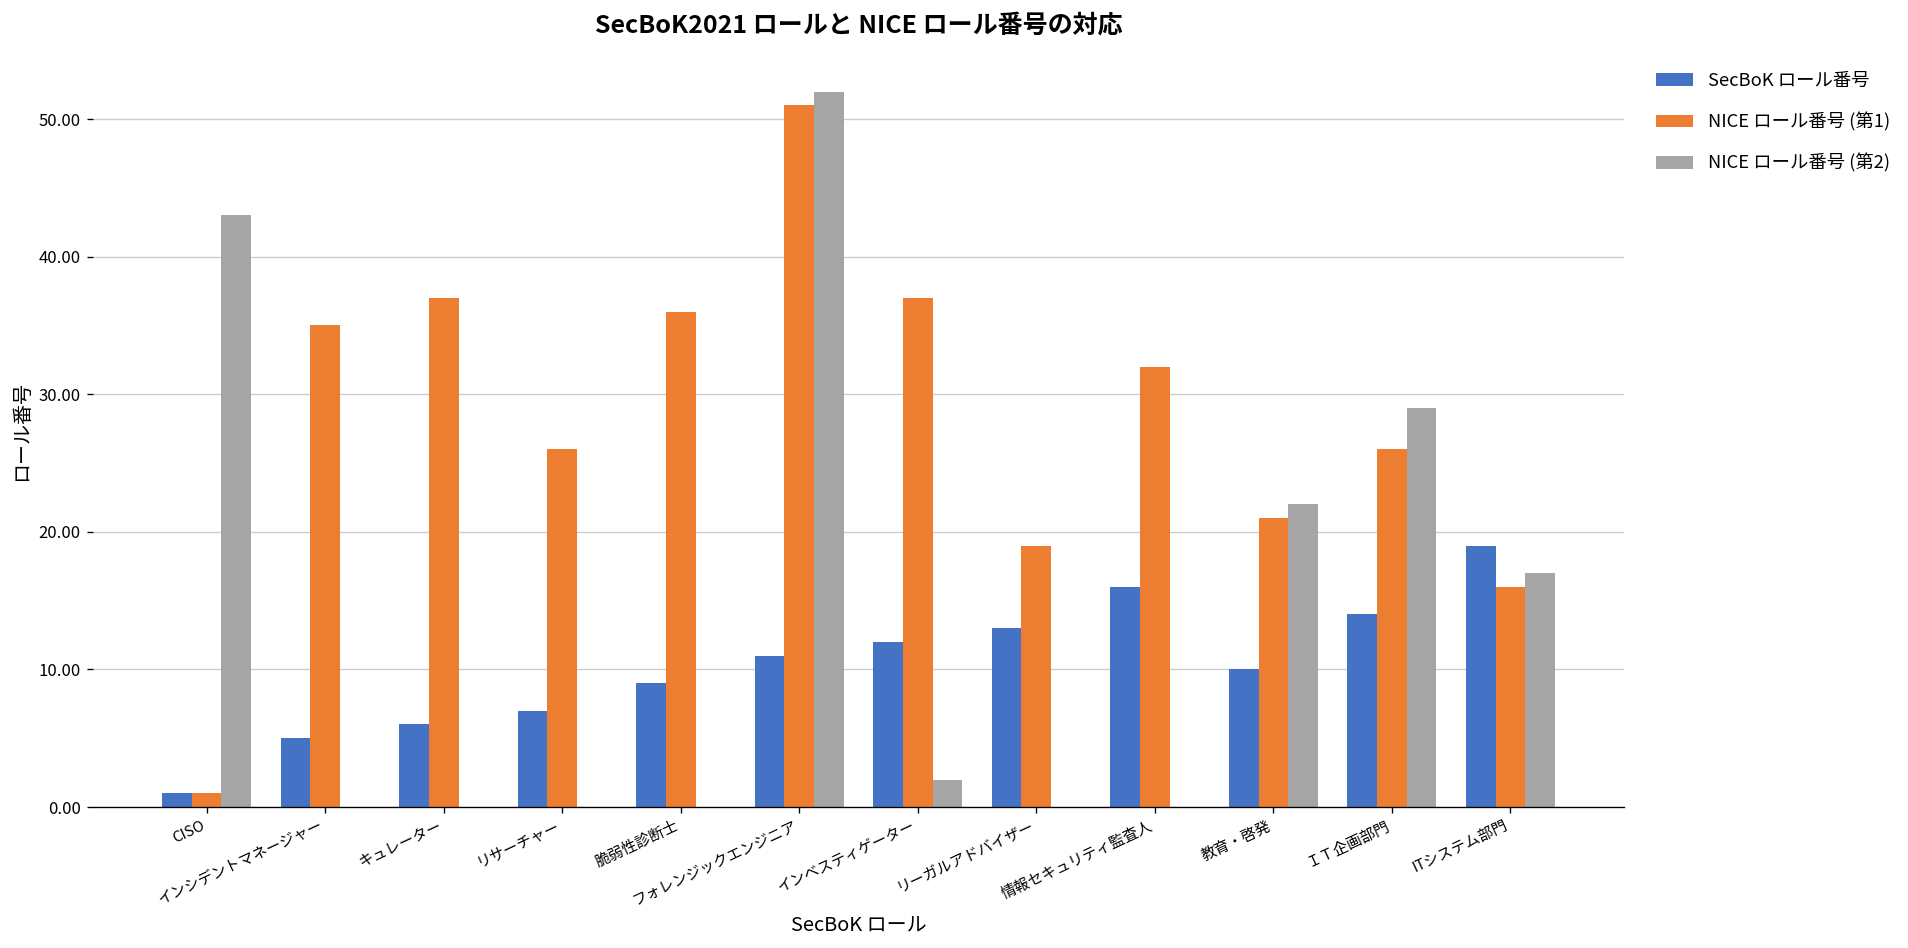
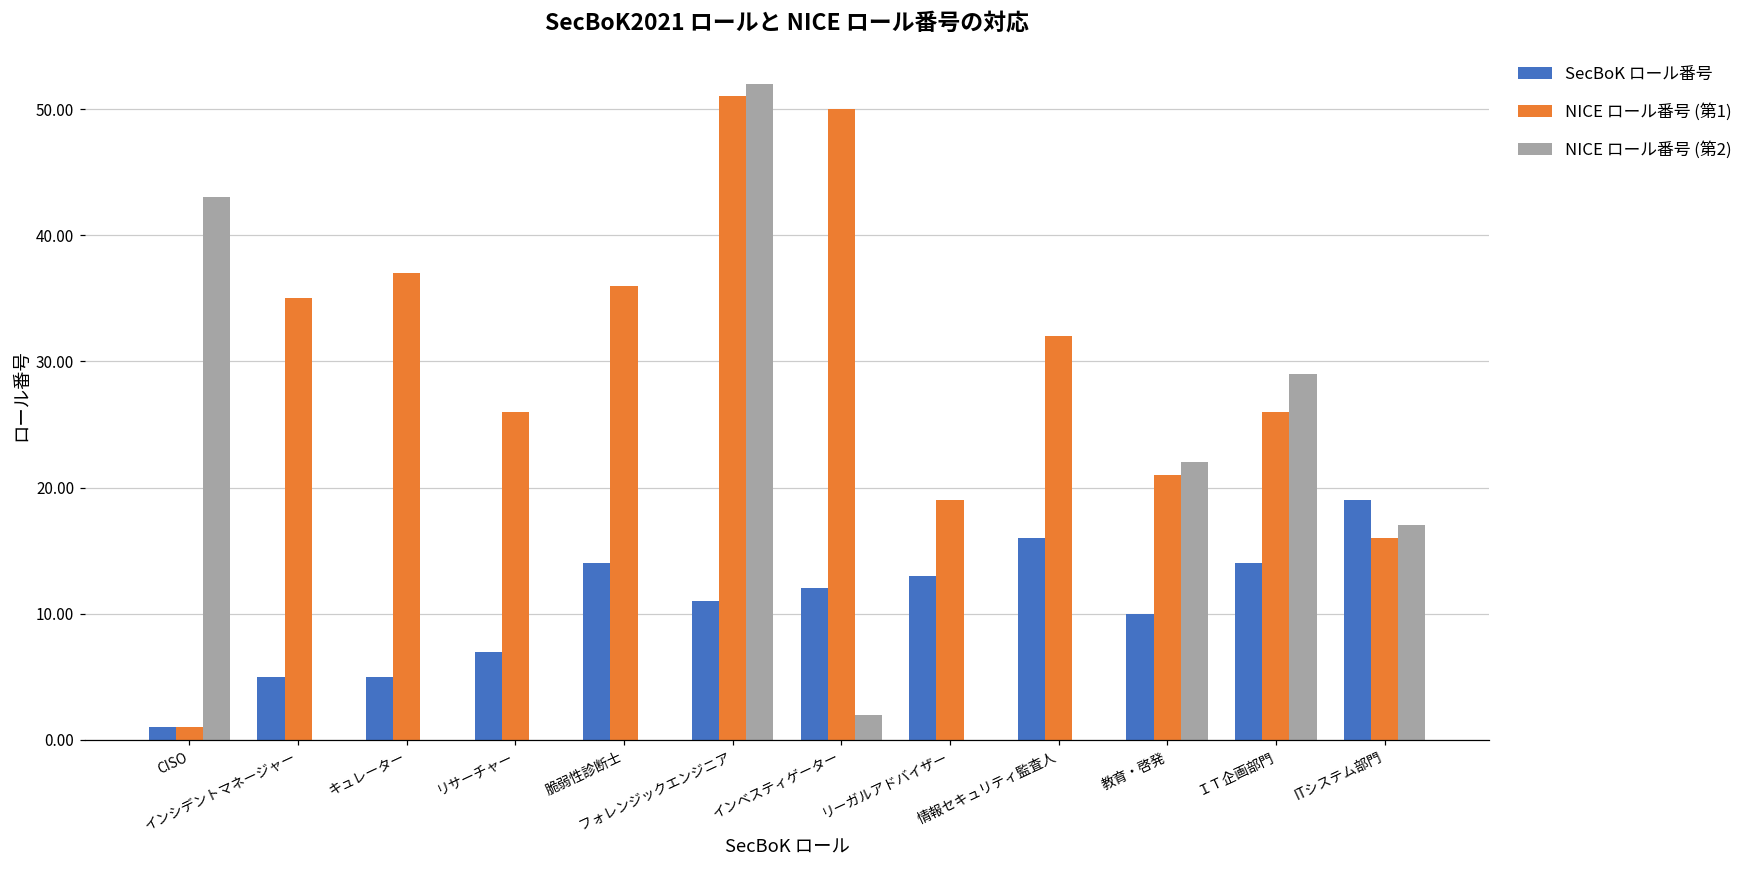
  {
    "SecBoK ロール番号": {
      "CISO": 1,
      "インシデントマネージャー": 5,
-     "キュレーター": 6,
+     "キュレーター": 5,
      "リサーチャー": 7,
-     "脆弱性診断士": 9,
+     "脆弱性診断士": 14,
      "フォレンジックエンジニア": 11,
      "インベスティゲーター": 12,
      "リーガルアドバイザー": 13,
      "情報セキュリティ監査人": 16,
      "教育・啓発": 10,
      "ＩＴ企画部門": 14,
      "ITシステム部門": 19
    },
    "NICE ロール番号 (第1)": {
      "CISO": 1,
      "インシデントマネージャー": 35,
      "キュレーター": 37,
      "リサーチャー": 26,
      "脆弱性診断士": 36,
      "フォレンジックエンジニア": 51,
-     "インベスティゲーター": 37,
+     "インベスティゲーター": 50,
      "リーガルアドバイザー": 19,
      "情報セキュリティ監査人": 32,
      "教育・啓発": 21,
      "ＩＴ企画部門": 26,
      "ITシステム部門": 16
    },
    "NICE ロール番号 (第2)": {
      "CISO": 43,
      "インシデントマネージャー": 0,
      "キュレーター": 0,
      "リサーチャー": 0,
      "脆弱性診断士": 0,
      "フォレンジックエンジニア": 52,
      "インベスティゲーター": 2,
      "リーガルアドバイザー": 0,
      "情報セキュリティ監査人": 0,
      "教育・啓発": 22,
      "ＩＴ企画部門": 29,
      "ITシステム部門": 17
    }
  }
